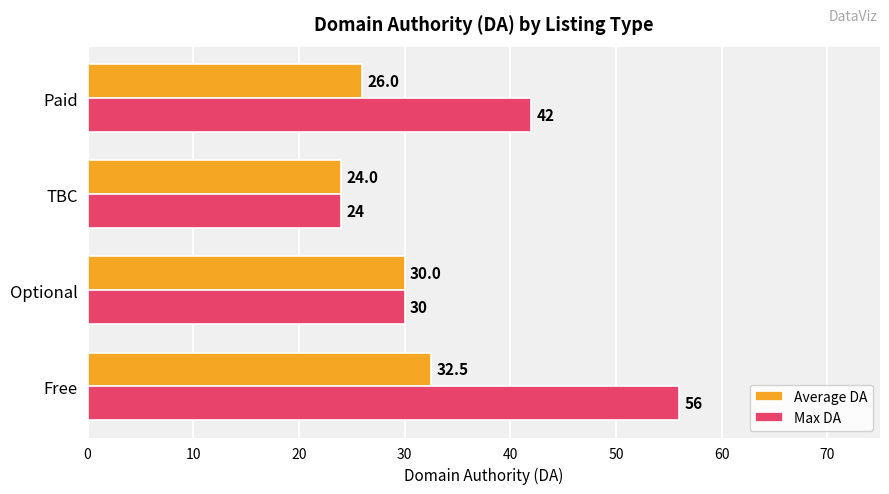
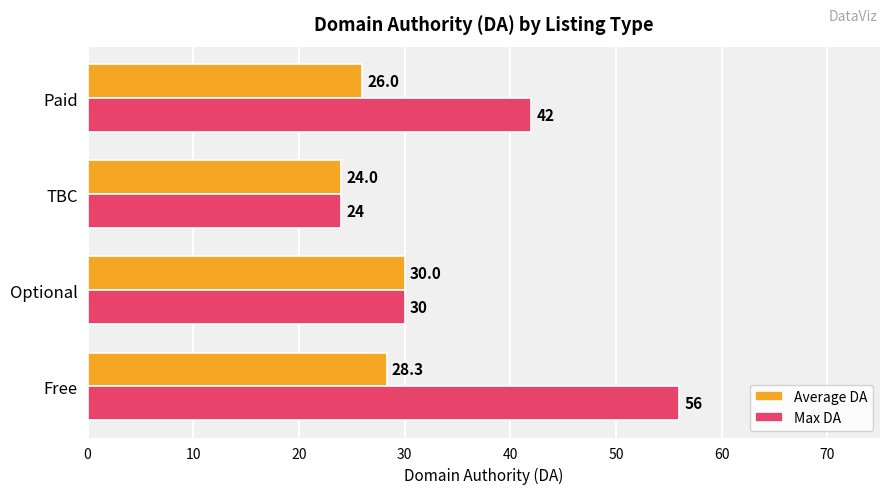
  {
    "Average DA": {
      "Paid": 26.0,
      "TBC": 24.0,
      "Optional": 30.0,
-     "Free": 32.5
+     "Free": 28.3
    },
    "Max DA": {
      "Paid": 42,
      "TBC": 24,
      "Optional": 30,
      "Free": 56
    }
  }
